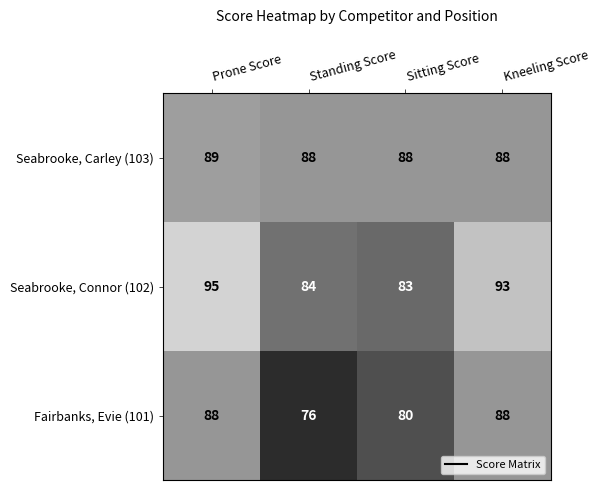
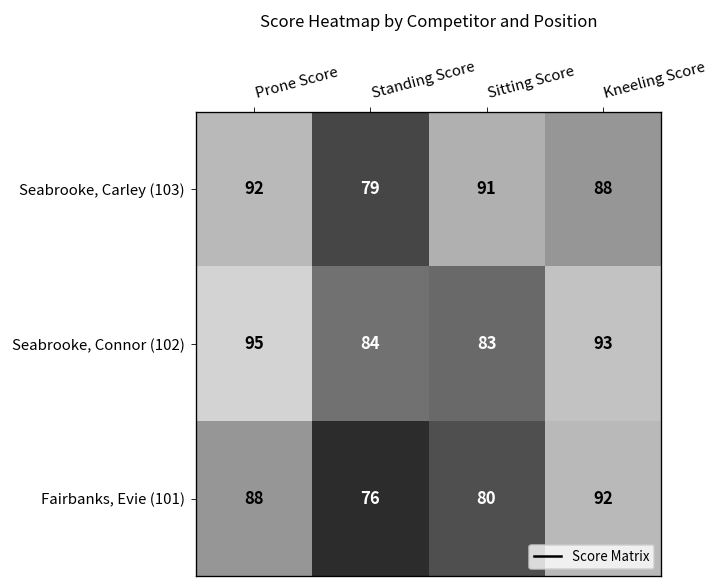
  {
    "Seabrooke, Carley (103)": {
-     "Prone Score": 89,
-     "Standing Score": 88,
-     "Sitting Score": 88,
+     "Prone Score": 92,
+     "Standing Score": 79,
+     "Sitting Score": 91,
      "Kneeling Score": 88
    },
    "Seabrooke, Connor (102)": {
      "Prone Score": 95,
      "Standing Score": 84,
      "Sitting Score": 83,
      "Kneeling Score": 93
    },
    "Fairbanks, Evie (101)": {
      "Prone Score": 88,
      "Standing Score": 76,
      "Sitting Score": 80,
-     "Kneeling Score": 88
+     "Kneeling Score": 92
    }
  }
